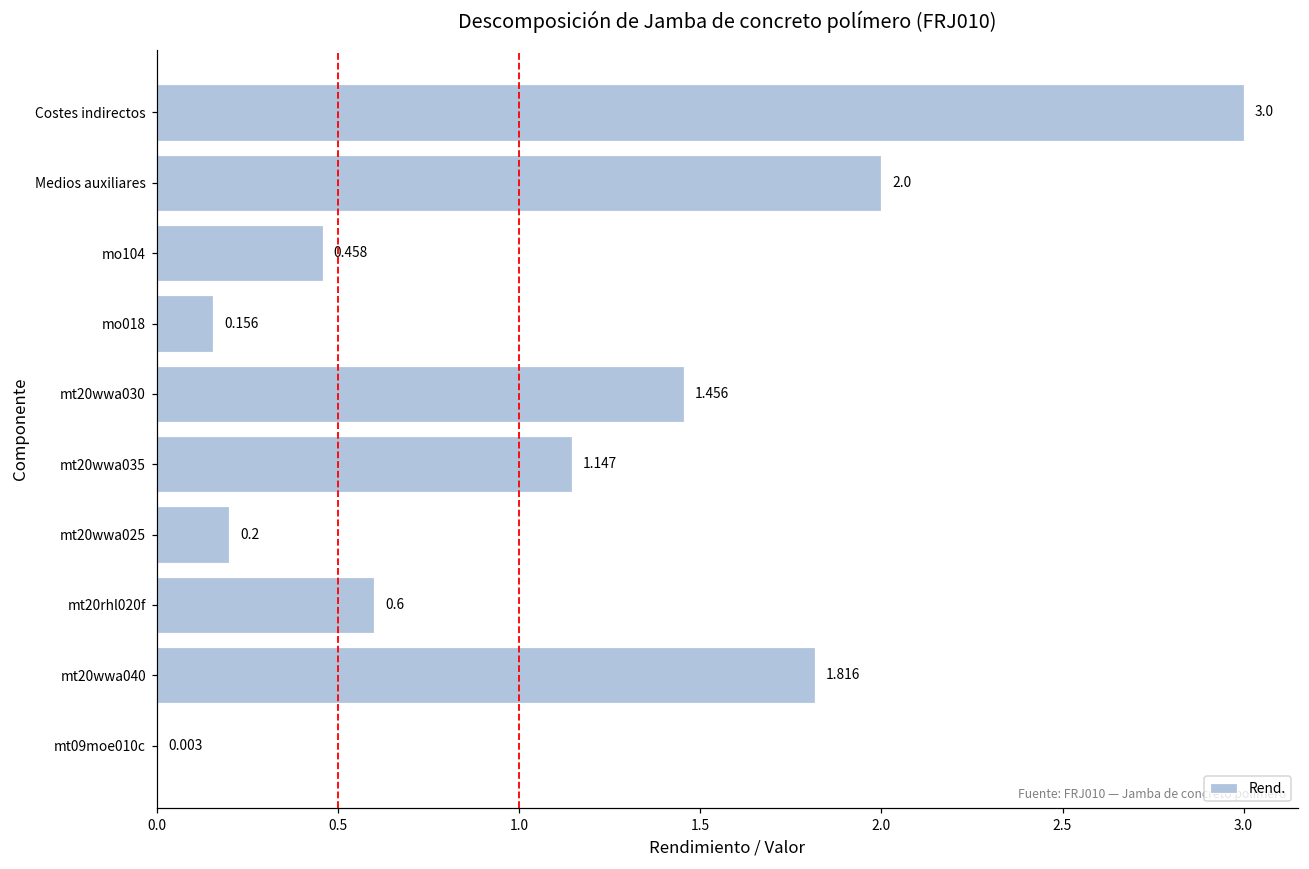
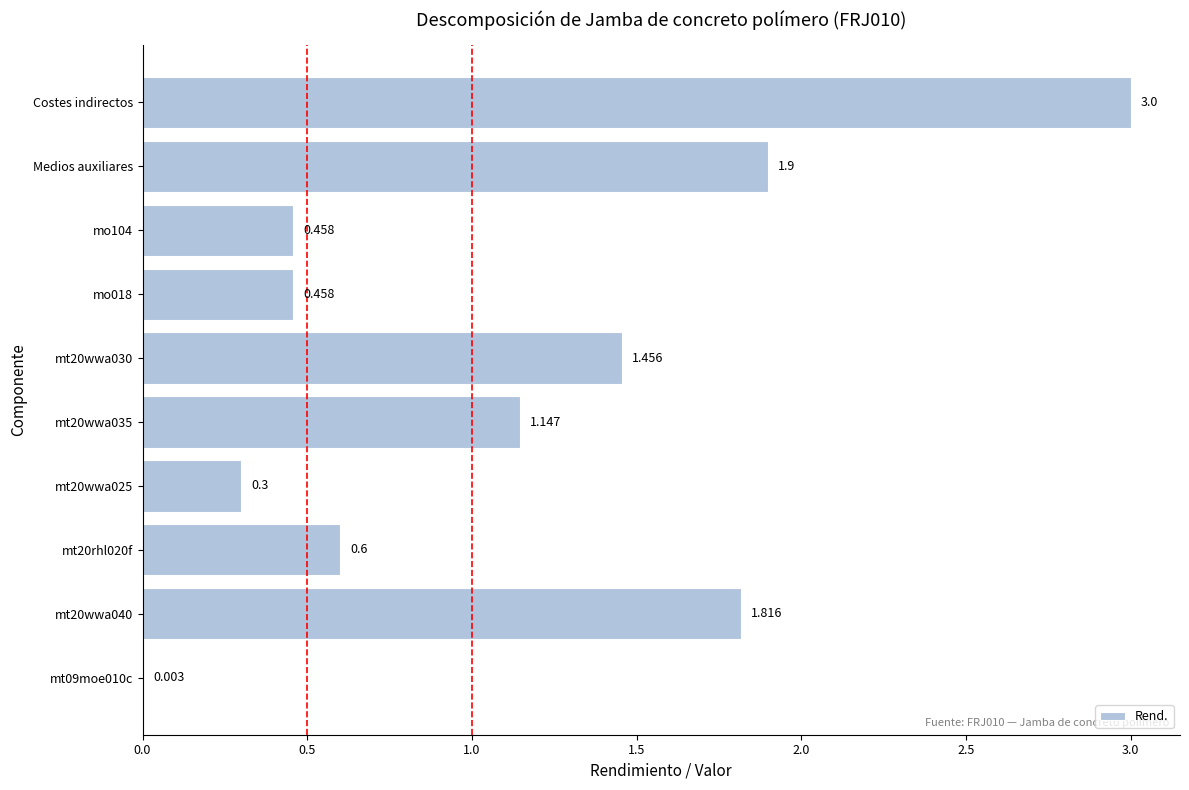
  {
    "Costes indirectos": 3.0,
-   "Medios auxiliares": 2.0,
+   "Medios auxiliares": 1.9,
    "mo104": 0.458,
-   "mo018": 0.156,
+   "mo018": 0.458,
    "mt20wwa030": 1.456,
    "mt20wwa035": 1.147,
-   "mt20wwa025": 0.2,
+   "mt20wwa025": 0.3,
    "mt20rhl020f": 0.6,
    "mt20wwa040": 1.816,
    "mt09moe010c": 0.003
  }
